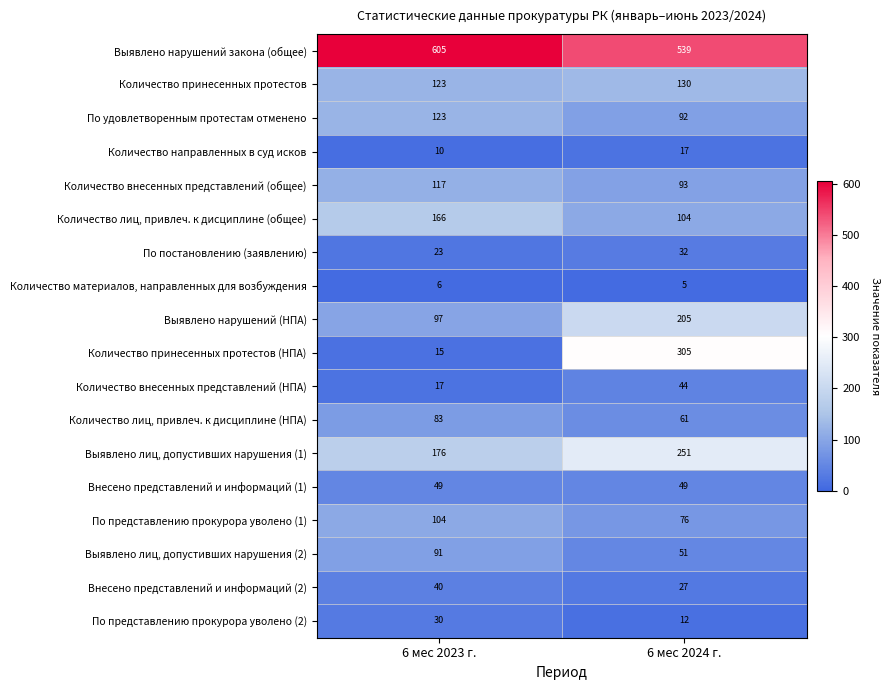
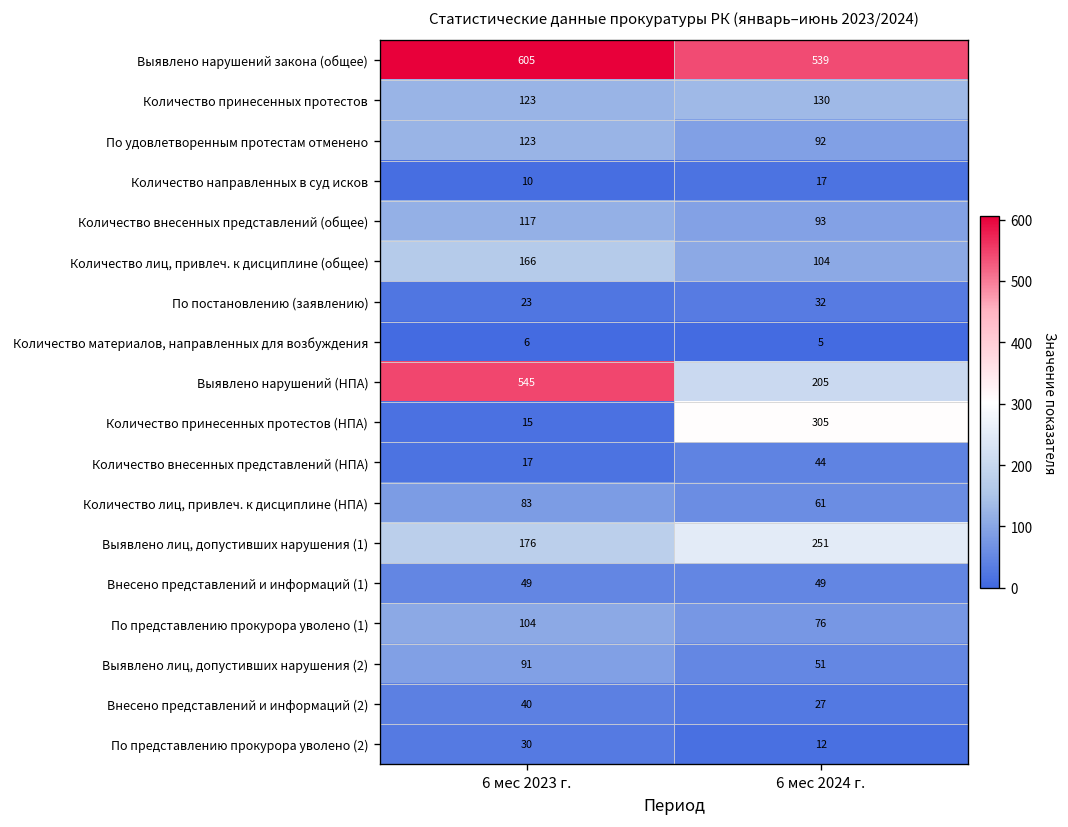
  {
    "Выявлено нарушений закона (общее)": {
      "6 мес 2023 г.": 605,
      "6 мес 2024 г.": 539
    },
    "Количество принесенных протестов": {
      "6 мес 2023 г.": 123,
      "6 мес 2024 г.": 130
    },
    "По удовлетворенным протестам отменено": {
      "6 мес 2023 г.": 123,
      "6 мес 2024 г.": 92
    },
    "Количество направленных в суд исков": {
      "6 мес 2023 г.": 10,
      "6 мес 2024 г.": 17
    },
    "Количество внесенных представлений (общее)": {
      "6 мес 2023 г.": 117,
      "6 мес 2024 г.": 93
    },
    "Количество лиц, привлеч. к дисциплине (общее)": {
      "6 мес 2023 г.": 166,
      "6 мес 2024 г.": 104
    },
    "По постановлению (заявлению)": {
      "6 мес 2023 г.": 23,
      "6 мес 2024 г.": 32
    },
    "Количество материалов, направленных для возбуждения": {
      "6 мес 2023 г.": 6,
      "6 мес 2024 г.": 5
    },
    "Выявлено нарушений (НПА)": {
-     "6 мес 2023 г.": 97,
+     "6 мес 2023 г.": 545,
      "6 мес 2024 г.": 205
    },
    "Количество принесенных протестов (НПА)": {
      "6 мес 2023 г.": 15,
      "6 мес 2024 г.": 305
    },
    "Количество внесенных представлений (НПА)": {
      "6 мес 2023 г.": 17,
      "6 мес 2024 г.": 44
    },
    "Количество лиц, привлеч. к дисциплине (НПА)": {
      "6 мес 2023 г.": 83,
      "6 мес 2024 г.": 61
    },
    "Выявлено лиц, допустивших нарушения (1)": {
      "6 мес 2023 г.": 176,
      "6 мес 2024 г.": 251
    },
    "Внесено представлений и информаций (1)": {
      "6 мес 2023 г.": 49,
      "6 мес 2024 г.": 49
    },
    "По представлению прокурора уволено (1)": {
      "6 мес 2023 г.": 104,
      "6 мес 2024 г.": 76
    },
    "Выявлено лиц, допустивших нарушения (2)": {
      "6 мес 2023 г.": 91,
      "6 мес 2024 г.": 51
    },
    "Внесено представлений и информаций (2)": {
      "6 мес 2023 г.": 40,
      "6 мес 2024 г.": 27
    },
    "По представлению прокурора уволено (2)": {
      "6 мес 2023 г.": 30,
      "6 мес 2024 г.": 12
    }
  }
